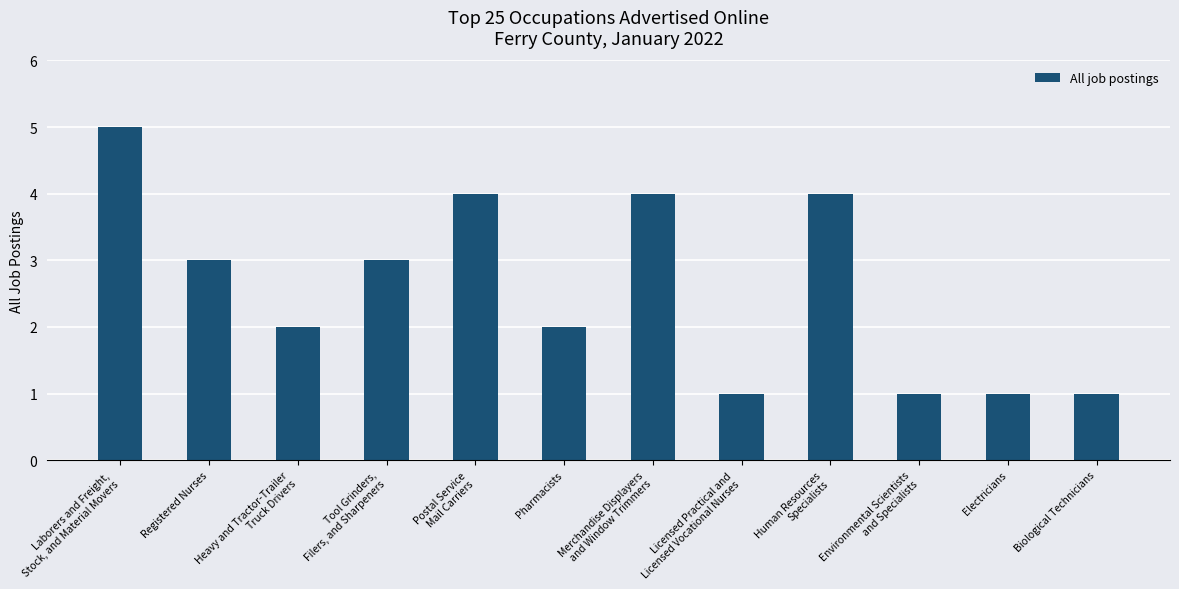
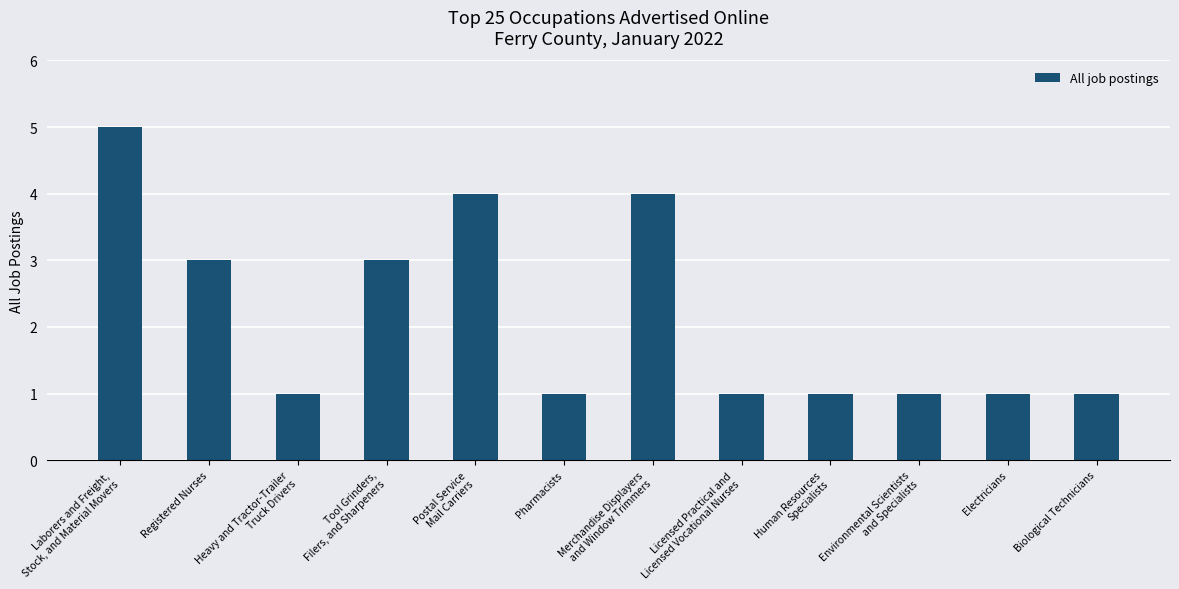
  {
    "Laborers and Freight, Stock, and Material Movers": 5,
    "Registered Nurses": 3,
-   "Heavy and Tractor-Trailer Truck Drivers": 2,
+   "Heavy and Tractor-Trailer Truck Drivers": 1,
    "Tool Grinders, Filers, and Sharpeners": 3,
    "Postal Service Mail Carriers": 4,
-   "Pharmacists": 2,
+   "Pharmacists": 1,
    "Merchandise Displayers and Window Trimmers": 4,
    "Licensed Practical and Licensed Vocational Nurses": 1,
-   "Human Resources Specialists": 4,
+   "Human Resources Specialists": 1,
    "Environmental Scientists and Specialists": 1,
    "Electricians": 1,
    "Biological Technicians": 1
  }
